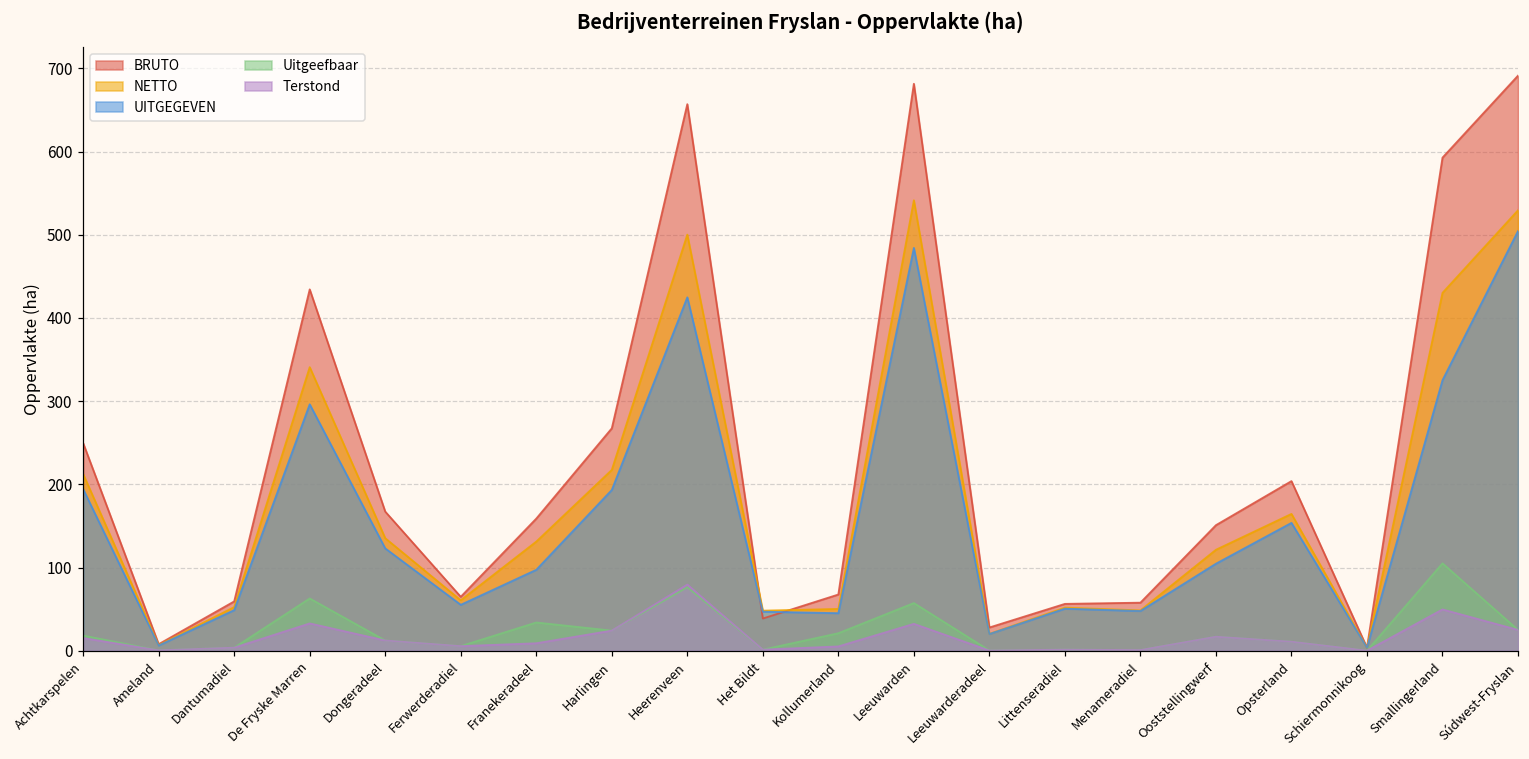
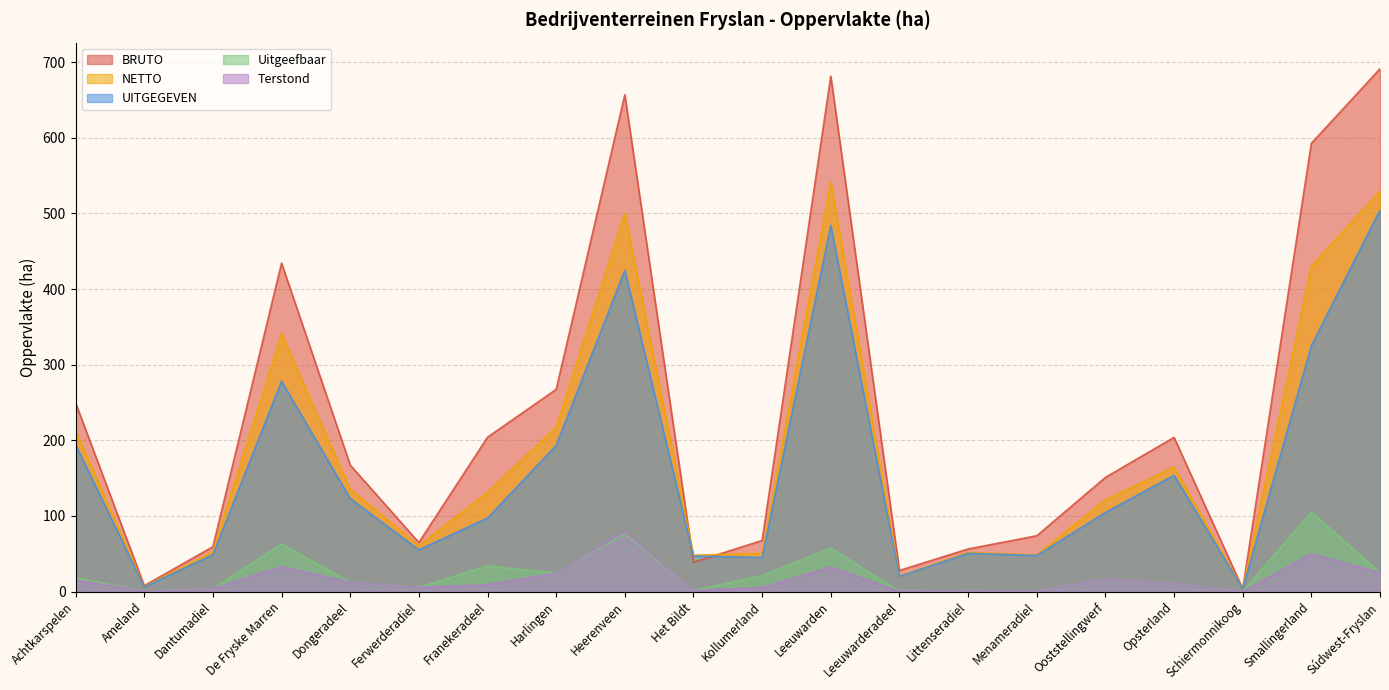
  {
    "BRUTO": {
      "Achtkarspelen": 250,
      "Dantumadiel": 60,
      "De Fryske Marren": 430,
      "Dongeradeel": 170,
      "Ferwerderadiel": 60,
-     "Franekeradeel": 160,
+     "Franekeradeel": 200,
      "Harlingen": 270,
      "Heerenveen": 660,
      "Het Bildt": 40,
      "Kollumerland": 70,
      "Leeuwarden": 680,
      "Leeuwarderadeel": 30,
      "Littenseradiel": 60,
-     "Menameradiel": 60,
+     "Menameradiel": 70,
      "Ooststellingwerf": 150,
      "Opsterland": 200,
      "Smallingerland": 590,
      "Súdwest-Fryslan": 690
    },
    "NETTO": {
      "Achtkarspelen": 210,
      "Dantumadiel": 50,
      "De Fryske Marren": 340,
      "Dongeradeel": 140,
      "Ferwerderadiel": 60,
      "Franekeradeel": 130,
      "Harlingen": 220,
      "Heerenveen": 500,
      "Kollumerland": 50,
      "Leeuwarden": 540,
      "Ooststellingwerf": 120,
      "Opsterland": 160,
      "Smallingerland": 430,
      "Súdwest-Fryslan": 530
    },
    "UITGEGEVEN": {
      "Achtkarspelen": 190,
      "Dantumadiel": 50,
-     "De Fryske Marren": 300,
+     "De Fryske Marren": 280,
      "Dongeradeel": 120,
      "Ferwerderadiel": 60,
      "Franekeradeel": 100,
      "Harlingen": 190,
      "Heerenveen": 420,
      "Kollumerland": 50,
      "Leeuwarden": 480,
      "Ooststellingwerf": 100,
      "Opsterland": 150,
      "Smallingerland": 330,
      "Súdwest-Fryslan": 500
    },
    "Uitgeefbaar": {
      "De Fryske Marren": 60,
      "Franekeradeel": 30,
      "Kollumerland": 20,
      "Leeuwarden": 60,
      "Smallingerland": 110
    },
    "Terstond": {
      "De Fryske Marren": 30,
      "Franekeradeel": 10,
      "Kollumerland": 10,
      "Leeuwarden": 30,
      "Smallingerland": 50
    }
  }
